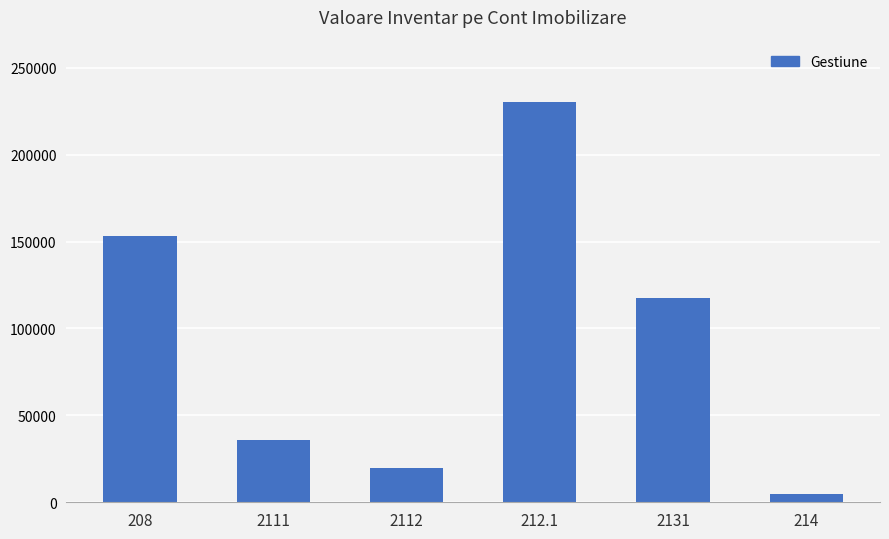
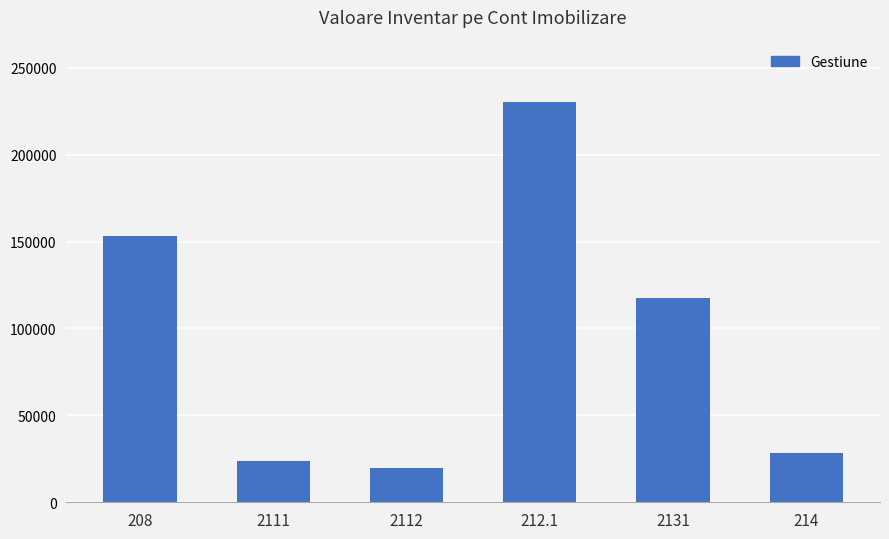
  {
    "208": 153000,
-   "2111": 36000,
+   "2111": 24000,
    "2112": 20000,
    "212.1": 230000,
    "2131": 117000,
-   "214": 5000
+   "214": 28000
  }
